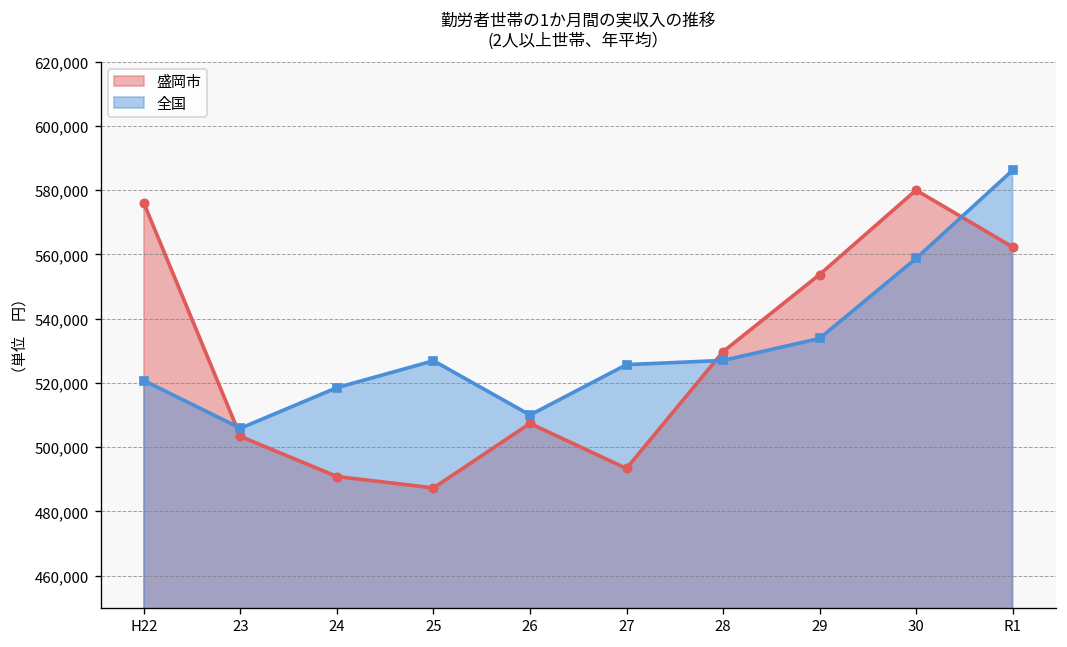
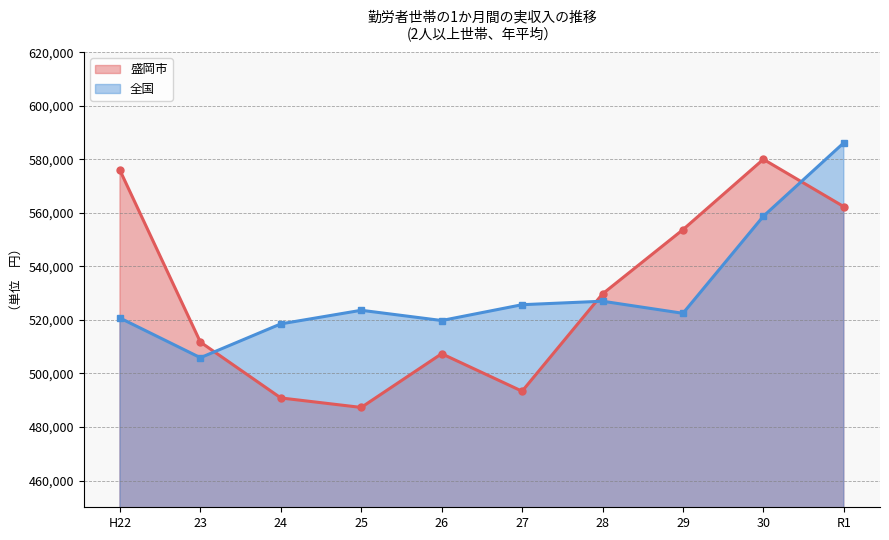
  {
    "盛岡市": {
      "H22": "576,000",
-     "23": "503,000",
+     "23": "512,000",
      "24": "491,000",
      "25": "487,000",
      "26": "507,000",
      "27": "493,000",
      "28": "530,000",
      "29": "554,000",
      "30": "580,000",
      "R1": "562,000"
    },
    "全国": {
      "H22": "521,000",
      "23": "506,000",
      "24": "519,000",
-     "25": "527,000",
-     "26": "510,000",
+     "25": "524,000",
+     "26": "520,000",
      "27": "526,000",
      "28": "527,000",
-     "29": "534,000",
+     "29": "522,000",
      "30": "559,000",
      "R1": "586,000"
    }
  }
